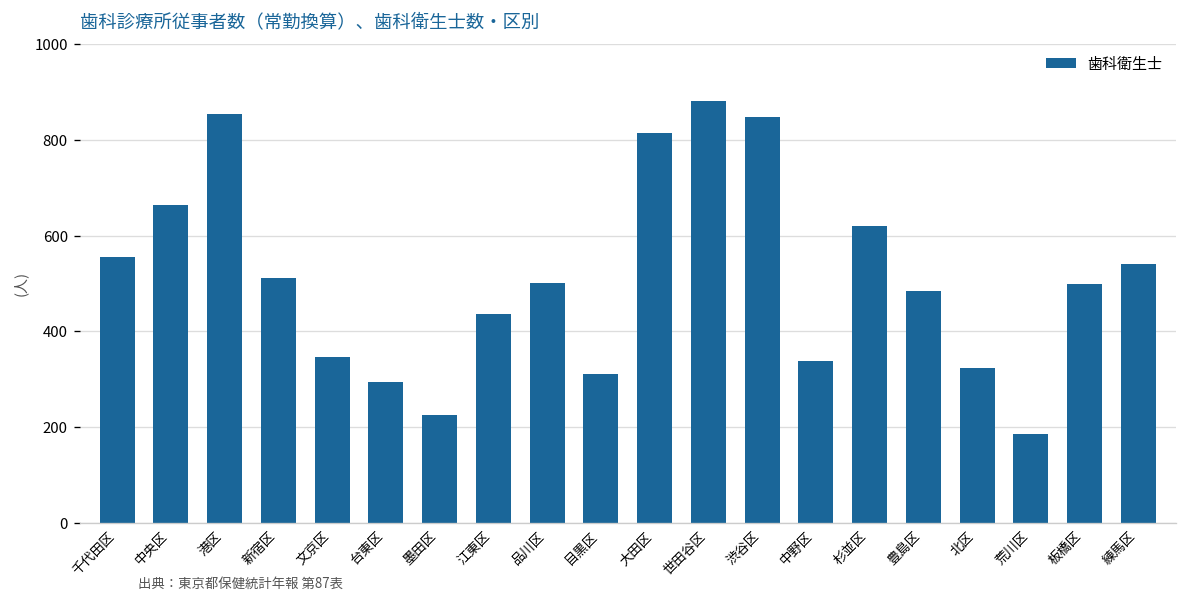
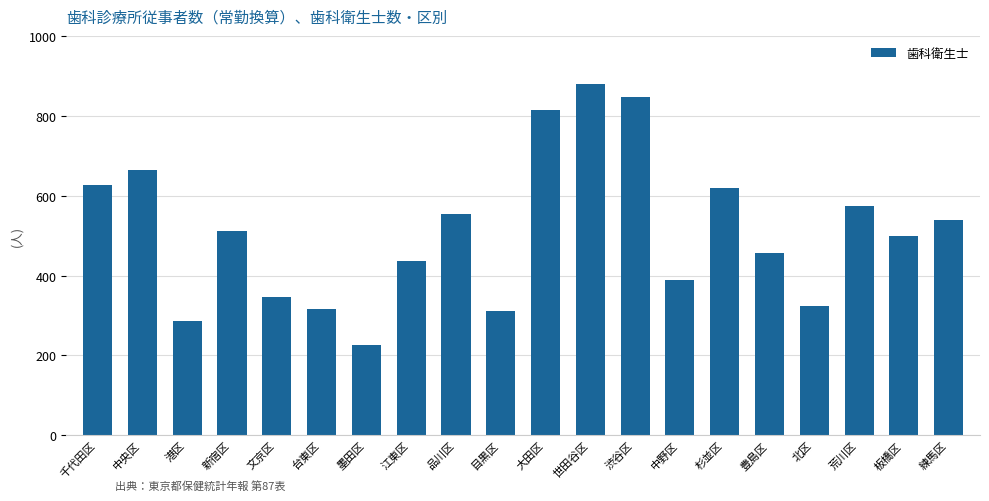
  {
-   "千代田区": 560,
+   "千代田区": 630,
    "中央区": 660,
-   "港区": 850,
+   "港区": 290,
    "新宿区": 510,
    "文京区": 350,
-   "台東区": 290,
+   "台東区": 320,
    "墨田区": 230,
    "江東区": 440,
-   "品川区": 500,
+   "品川区": 550,
    "目黒区": 310,
    "大田区": 810,
    "世田谷区": 880,
    "渋谷区": 850,
-   "中野区": 340,
+   "中野区": 390,
    "杉並区": 620,
-   "豊島区": 480,
+   "豊島区": 460,
    "北区": 320,
-   "荒川区": 190,
+   "荒川区": 580,
    "板橋区": 500,
    "練馬区": 540
  }
